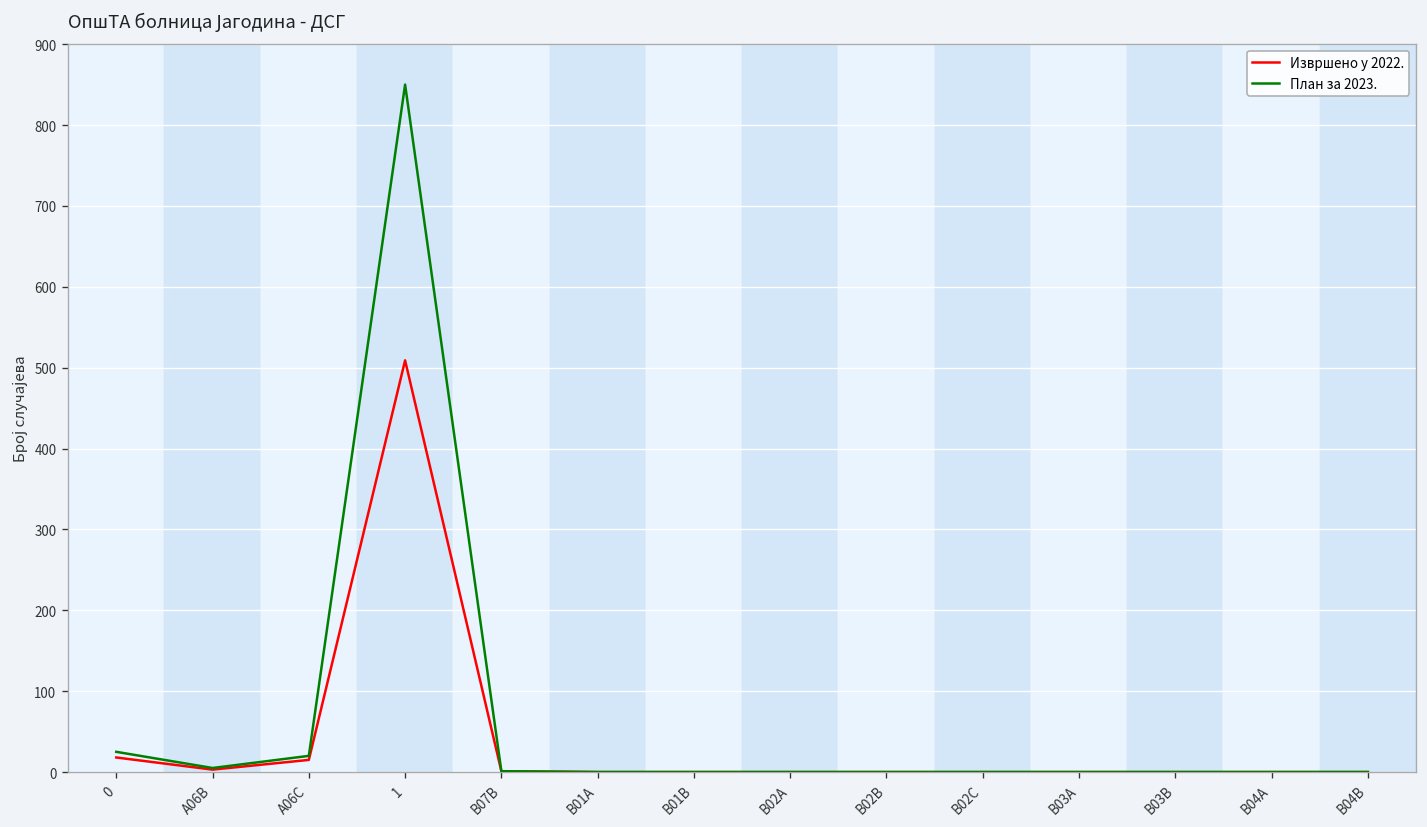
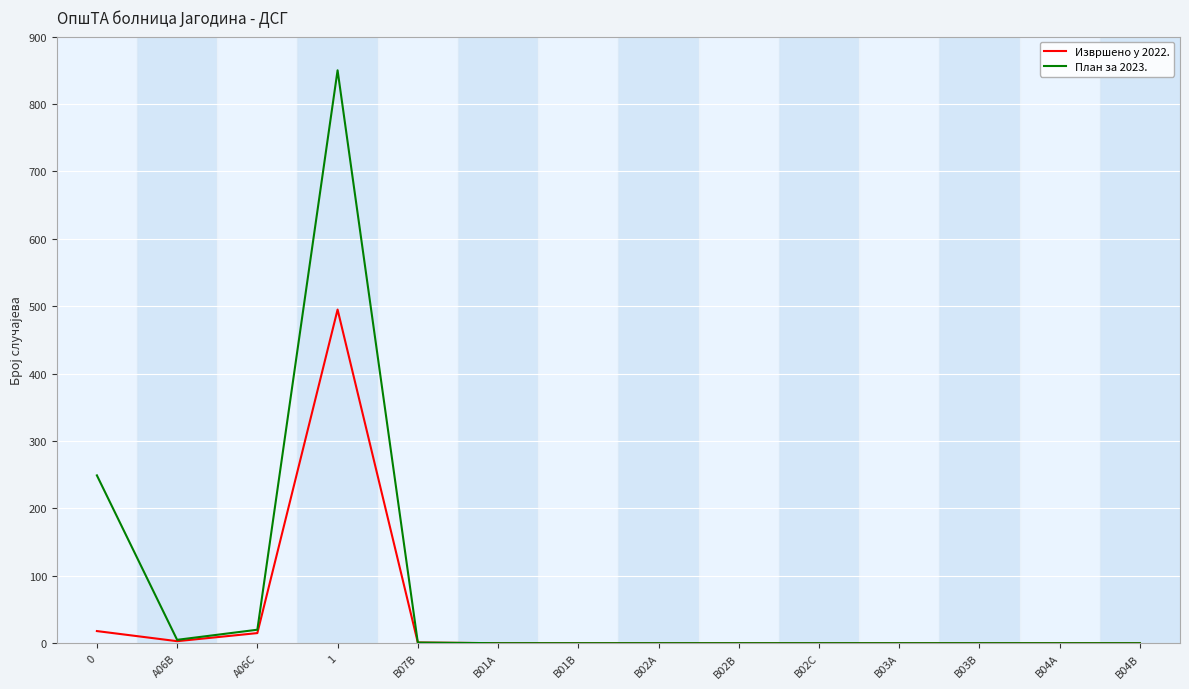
  {
    "Извршено у 2022.": {
      "0": 20,
      "A06C": 20,
-     "1": 510
+     "1": 500
    },
    "План за 2023.": {
-     "0": 30,
+     "0": 250,
      "A06C": 20,
      "1": 850
    }
  }
